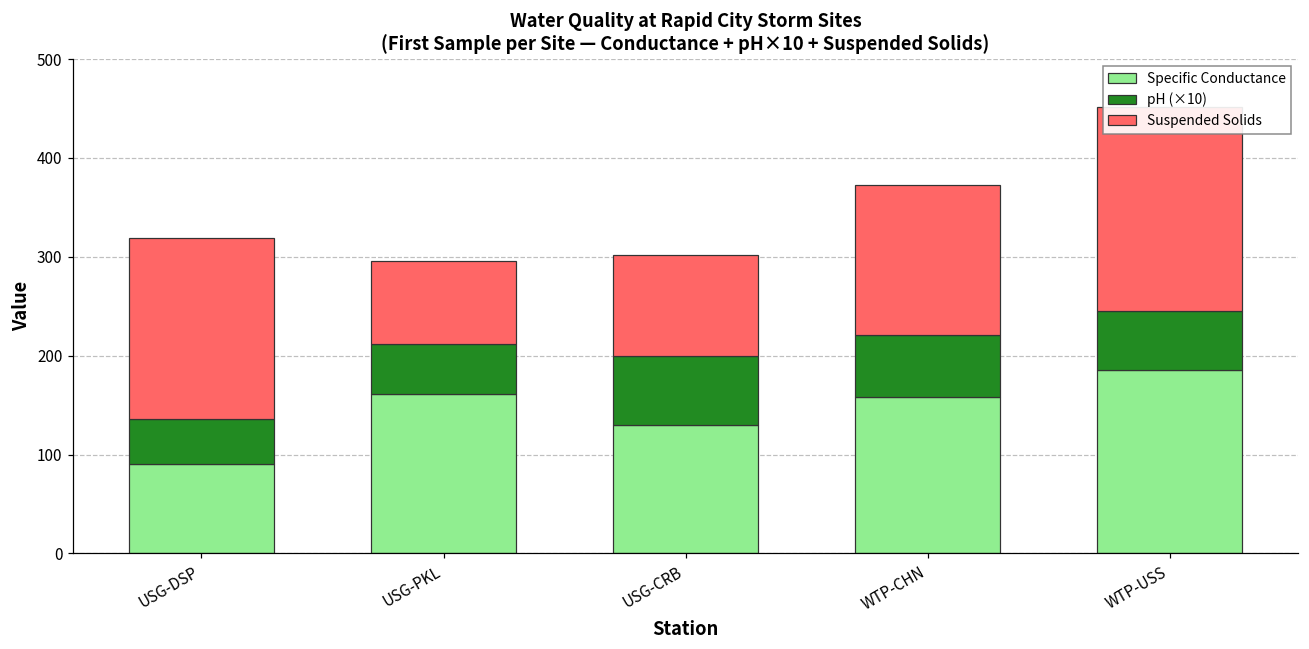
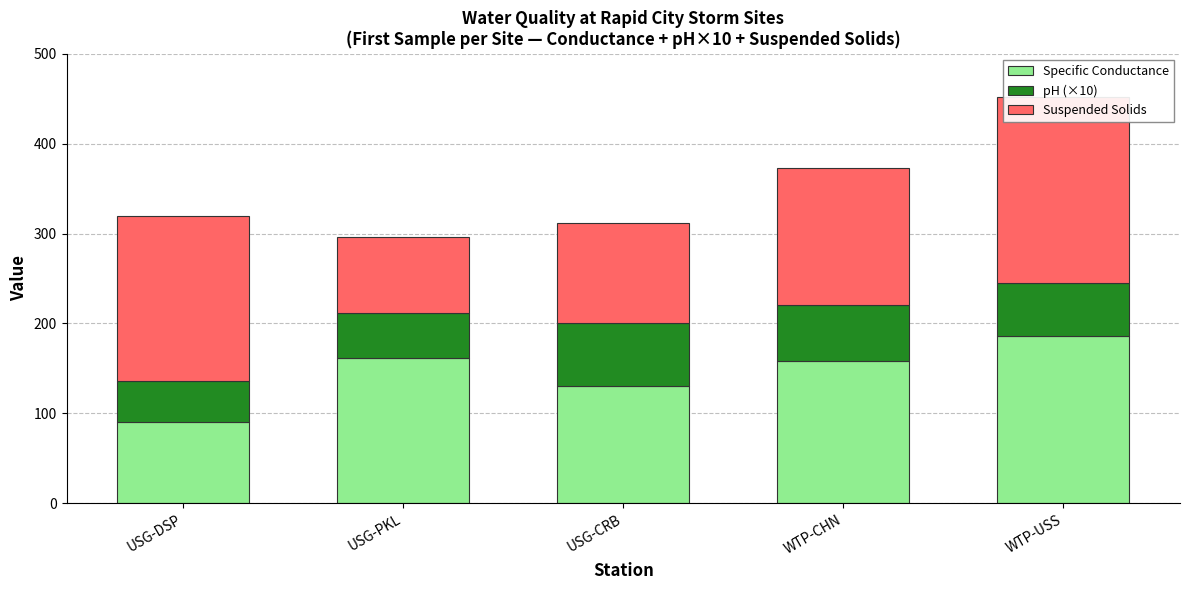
  {
    "Specific Conductance": {
      "USG-DSP": 90,
      "USG-PKL": 160,
      "USG-CRB": 130,
      "WTP-CHN": 160,
      "WTP-USS": 190
    },
    "pH (×10)": {
      "USG-DSP": 50,
      "USG-PKL": 50,
      "USG-CRB": 70,
      "WTP-CHN": 60,
      "WTP-USS": 60
    },
    "Suspended Solids": {
      "USG-DSP": 180,
      "USG-PKL": 80,
-     "USG-CRB": 100,
+     "USG-CRB": 110,
      "WTP-CHN": 150
    }
  }
